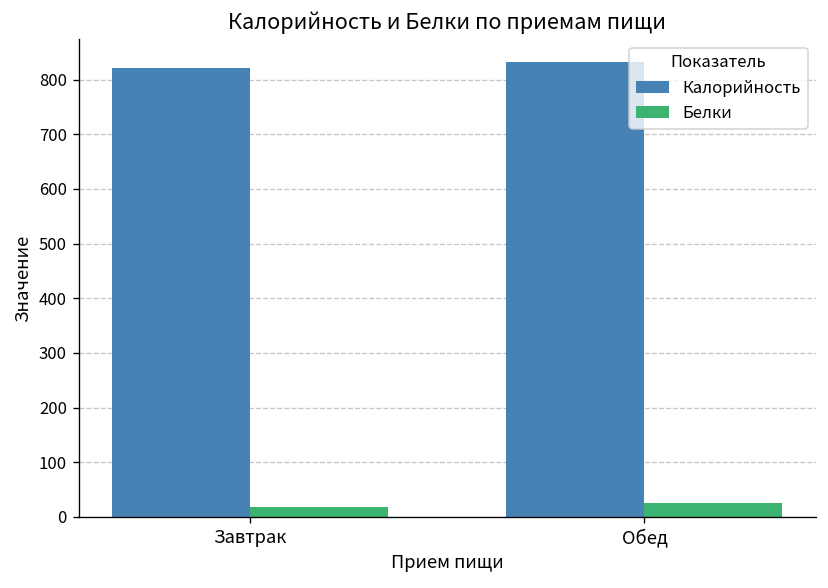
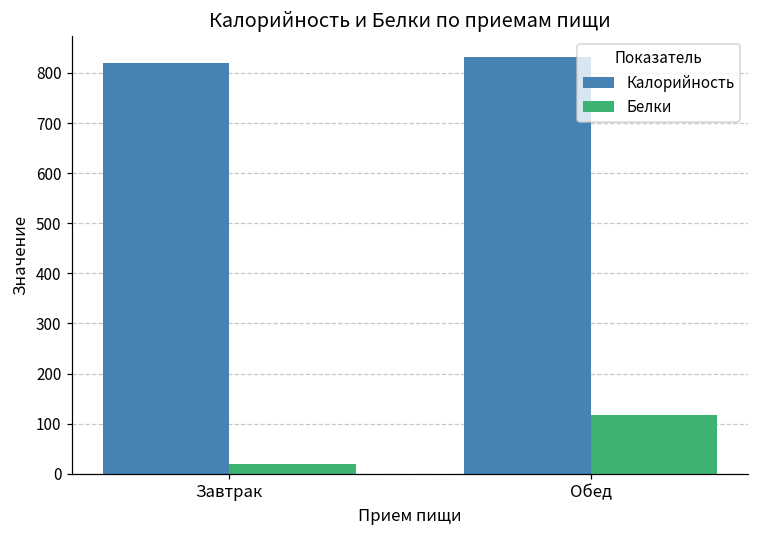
  {
    "Калорийность": {
      "Завтрак": 820,
      "Обед": 830
    },
    "Белки": {
      "Завтрак": 20,
-     "Обед": 30
+     "Обед": 120
    }
  }
